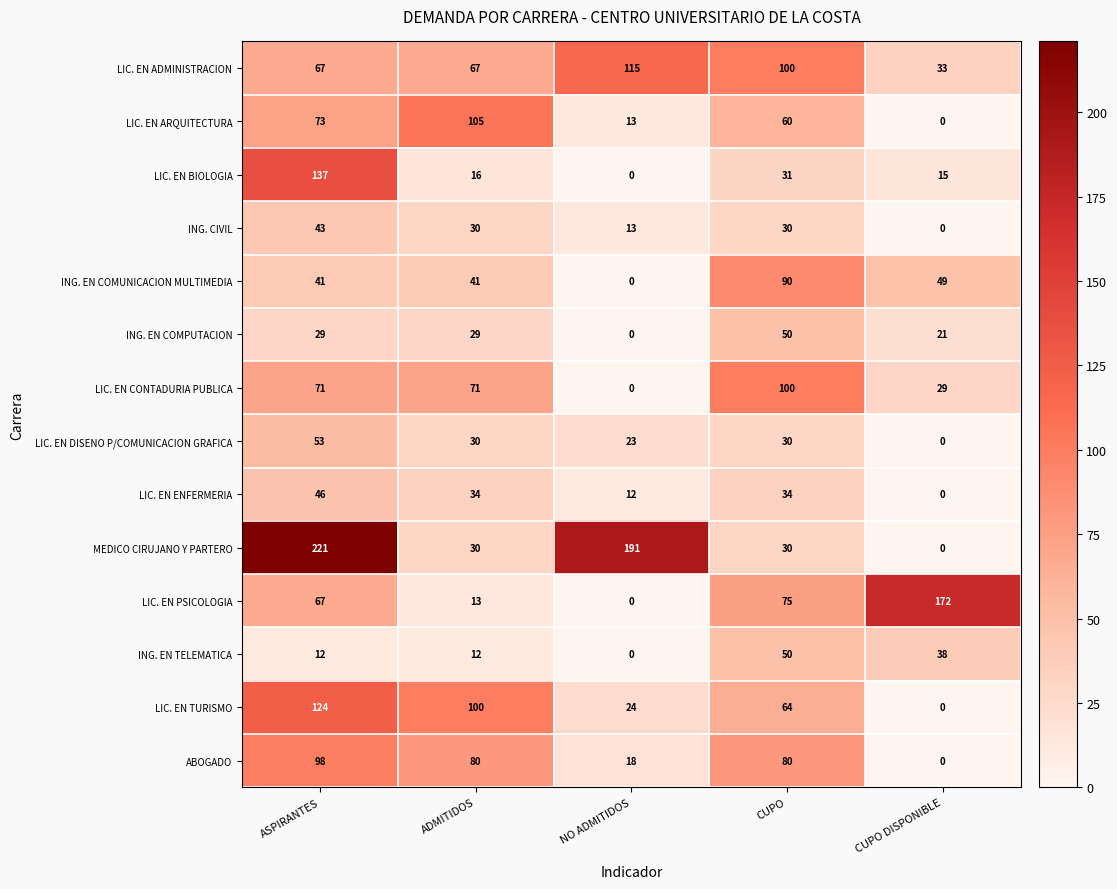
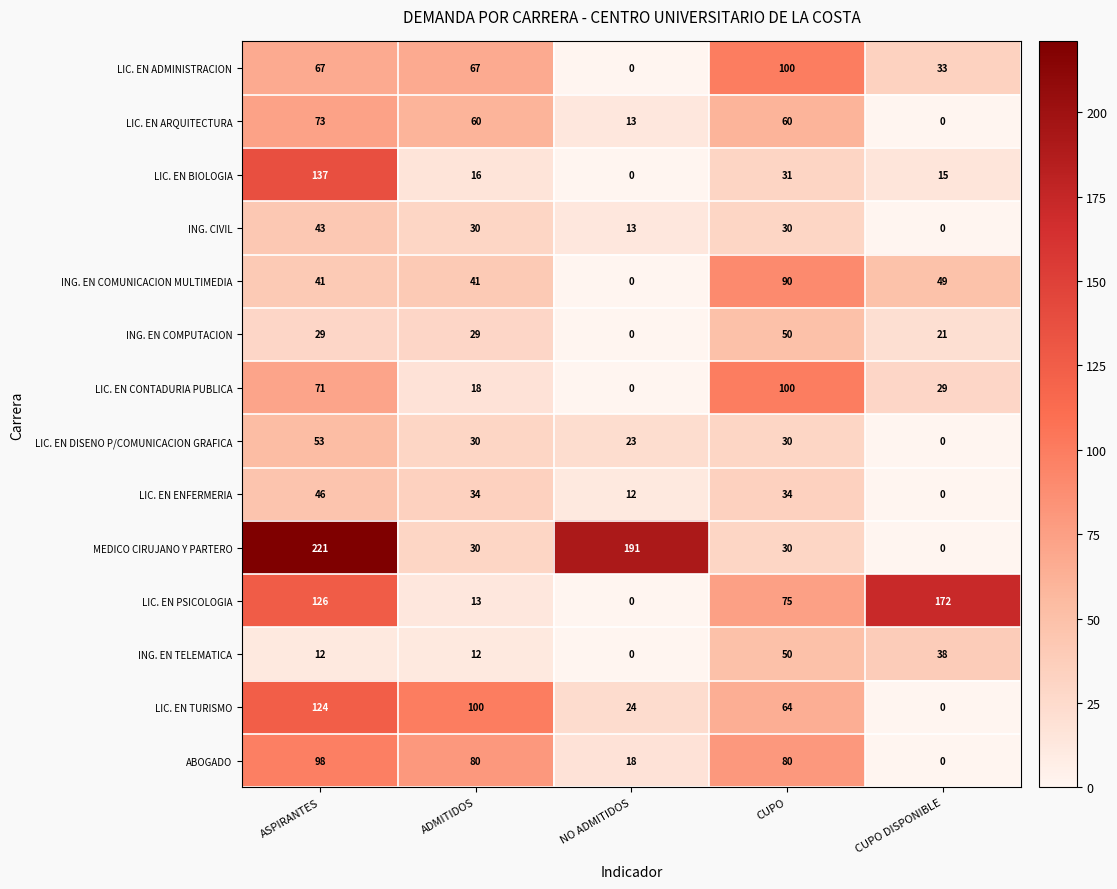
  {
    "LIC. EN ADMINISTRACION": {
      "ASPIRANTES": 67,
      "ADMITIDOS": 67,
-     "NO ADMITIDOS": 115,
+     "NO ADMITIDOS": 0,
      "CUPO": 100,
      "CUPO DISPONIBLE": 33
    },
    "LIC. EN ARQUITECTURA": {
      "ASPIRANTES": 73,
-     "ADMITIDOS": 105,
+     "ADMITIDOS": 60,
      "NO ADMITIDOS": 13,
      "CUPO": 60,
      "CUPO DISPONIBLE": 0
    },
    "LIC. EN BIOLOGIA": {
      "ASPIRANTES": 137,
      "ADMITIDOS": 16,
      "NO ADMITIDOS": 0,
      "CUPO": 31,
      "CUPO DISPONIBLE": 15
    },
    "ING. CIVIL": {
      "ASPIRANTES": 43,
      "ADMITIDOS": 30,
      "NO ADMITIDOS": 13,
      "CUPO": 30,
      "CUPO DISPONIBLE": 0
    },
    "ING. EN COMUNICACION MULTIMEDIA": {
      "ASPIRANTES": 41,
      "ADMITIDOS": 41,
      "NO ADMITIDOS": 0,
      "CUPO": 90,
      "CUPO DISPONIBLE": 49
    },
    "ING. EN COMPUTACION": {
      "ASPIRANTES": 29,
      "ADMITIDOS": 29,
      "NO ADMITIDOS": 0,
      "CUPO": 50,
      "CUPO DISPONIBLE": 21
    },
    "LIC. EN CONTADURIA PUBLICA": {
      "ASPIRANTES": 71,
-     "ADMITIDOS": 71,
+     "ADMITIDOS": 18,
      "NO ADMITIDOS": 0,
      "CUPO": 100,
      "CUPO DISPONIBLE": 29
    },
    "LIC. EN DISENO P/COMUNICACION GRAFICA": {
      "ASPIRANTES": 53,
      "ADMITIDOS": 30,
      "NO ADMITIDOS": 23,
      "CUPO": 30,
      "CUPO DISPONIBLE": 0
    },
    "LIC. EN ENFERMERIA": {
      "ASPIRANTES": 46,
      "ADMITIDOS": 34,
      "NO ADMITIDOS": 12,
      "CUPO": 34,
      "CUPO DISPONIBLE": 0
    },
    "MEDICO CIRUJANO Y PARTERO": {
      "ASPIRANTES": 221,
      "ADMITIDOS": 30,
      "NO ADMITIDOS": 191,
      "CUPO": 30,
      "CUPO DISPONIBLE": 0
    },
    "LIC. EN PSICOLOGIA": {
-     "ASPIRANTES": 67,
+     "ASPIRANTES": 126,
      "ADMITIDOS": 13,
      "NO ADMITIDOS": 0,
      "CUPO": 75,
      "CUPO DISPONIBLE": 172
    },
    "ING. EN TELEMATICA": {
      "ASPIRANTES": 12,
      "ADMITIDOS": 12,
      "NO ADMITIDOS": 0,
      "CUPO": 50,
      "CUPO DISPONIBLE": 38
    },
    "LIC. EN TURISMO": {
      "ASPIRANTES": 124,
      "ADMITIDOS": 100,
      "NO ADMITIDOS": 24,
      "CUPO": 64,
      "CUPO DISPONIBLE": 0
    },
    "ABOGADO": {
      "ASPIRANTES": 98,
      "ADMITIDOS": 80,
      "NO ADMITIDOS": 18,
      "CUPO": 80,
      "CUPO DISPONIBLE": 0
    }
  }
